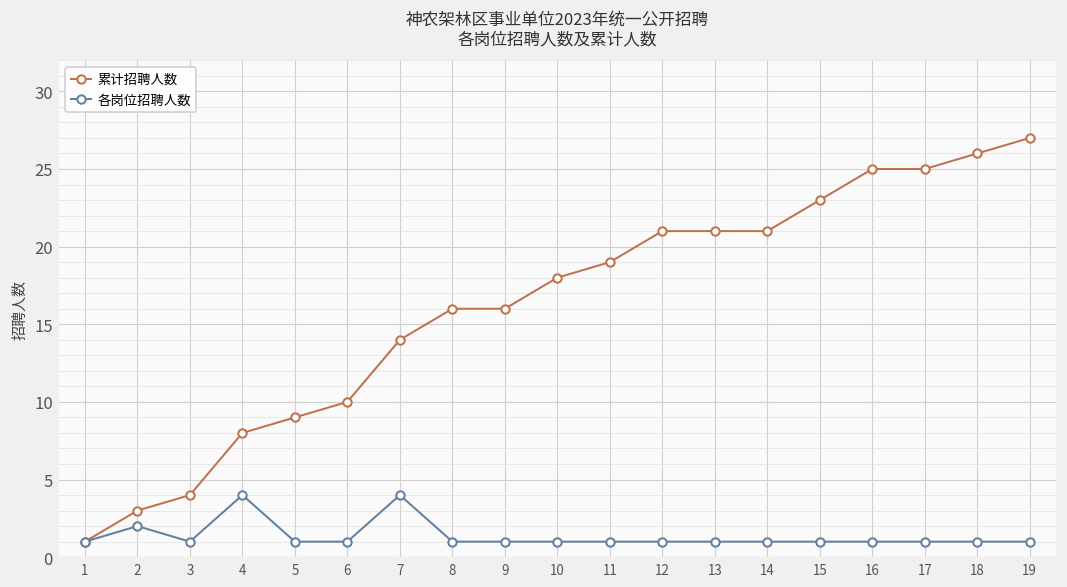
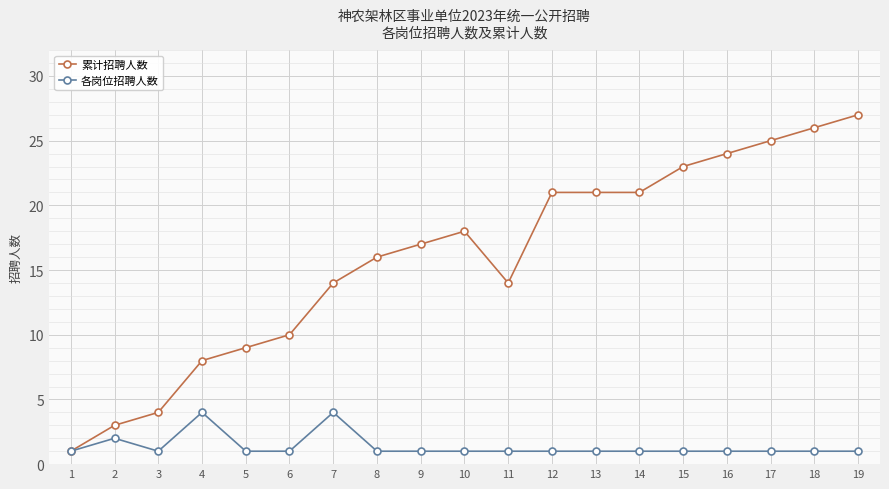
  {
    "累计招聘人数": {
      "2": 3,
      "3": 4,
      "4": 8,
      "5": 9,
      "6": 10,
      "7": 14,
      "8": 16,
-     "9": 16,
+     "9": 17,
      "10": 18,
-     "11": 19,
+     "11": 14,
      "12": 21,
      "13": 21,
      "14": 21,
      "15": 23,
-     "16": 25,
+     "16": 24,
      "17": 25,
      "18": 26,
      "19": 27
    },
    "各岗位招聘人数": {
      "2": 2,
      "3": 1,
      "4": 4,
      "5": 1,
      "6": 1,
      "7": 4,
      "8": 1,
      "9": 1,
      "10": 1,
      "11": 1,
      "12": 1,
      "13": 1,
      "14": 1,
      "15": 1,
      "16": 1,
      "17": 1,
      "18": 1,
      "19": 1
    }
  }
